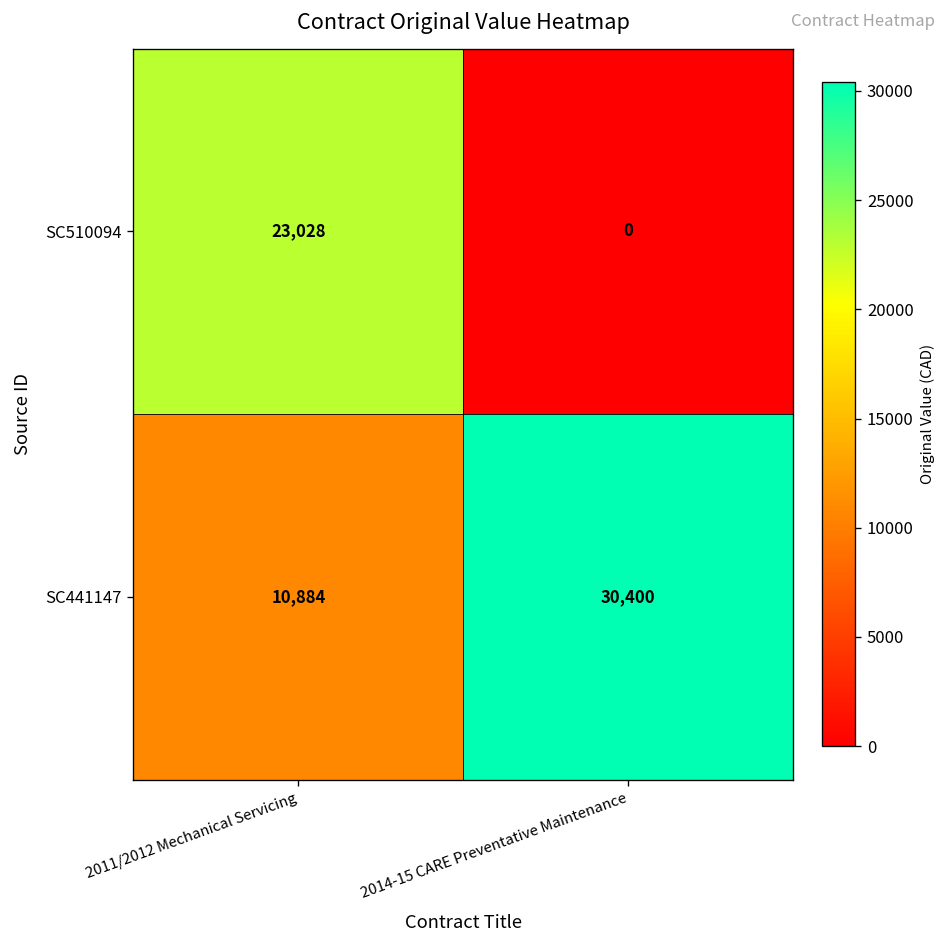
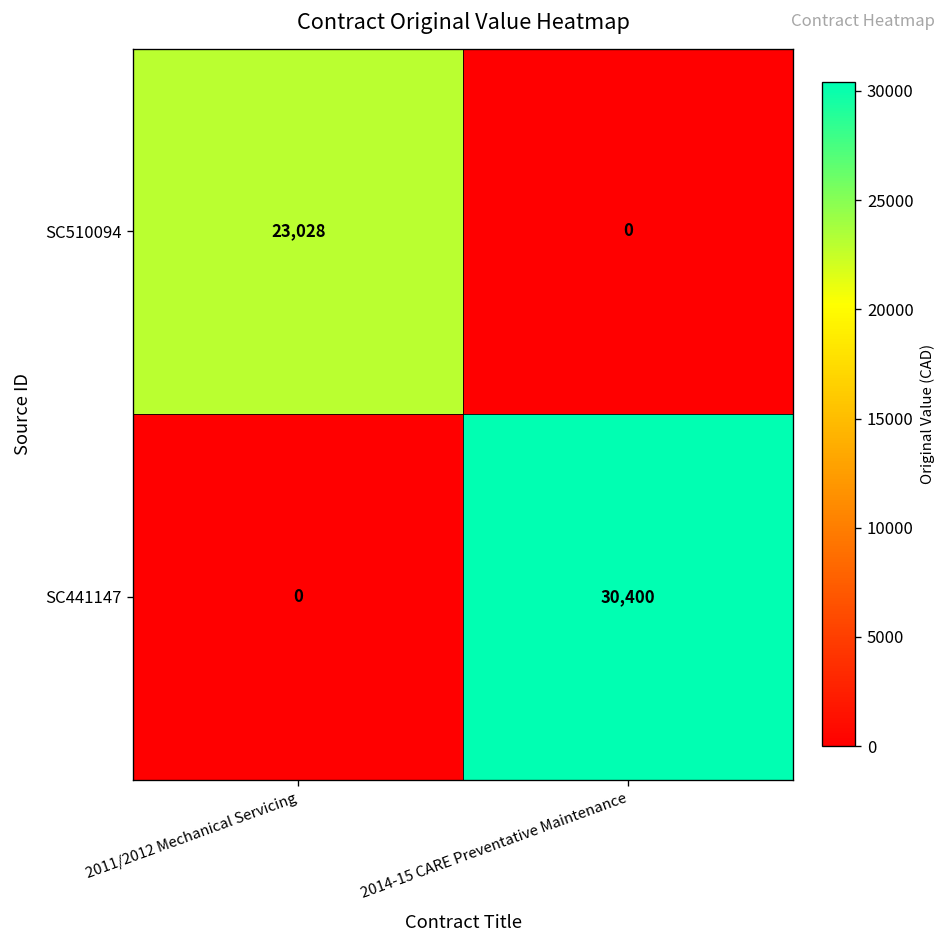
  {
    "SC510094": {
      "2011/2012 Mechanical Servicing": "23,028",
      "2014-15 CARE Preventative Maintenance": "0"
    },
    "SC441147": {
-     "2011/2012 Mechanical Servicing": "10,884",
+     "2011/2012 Mechanical Servicing": "0",
      "2014-15 CARE Preventative Maintenance": "30,400"
    }
  }
